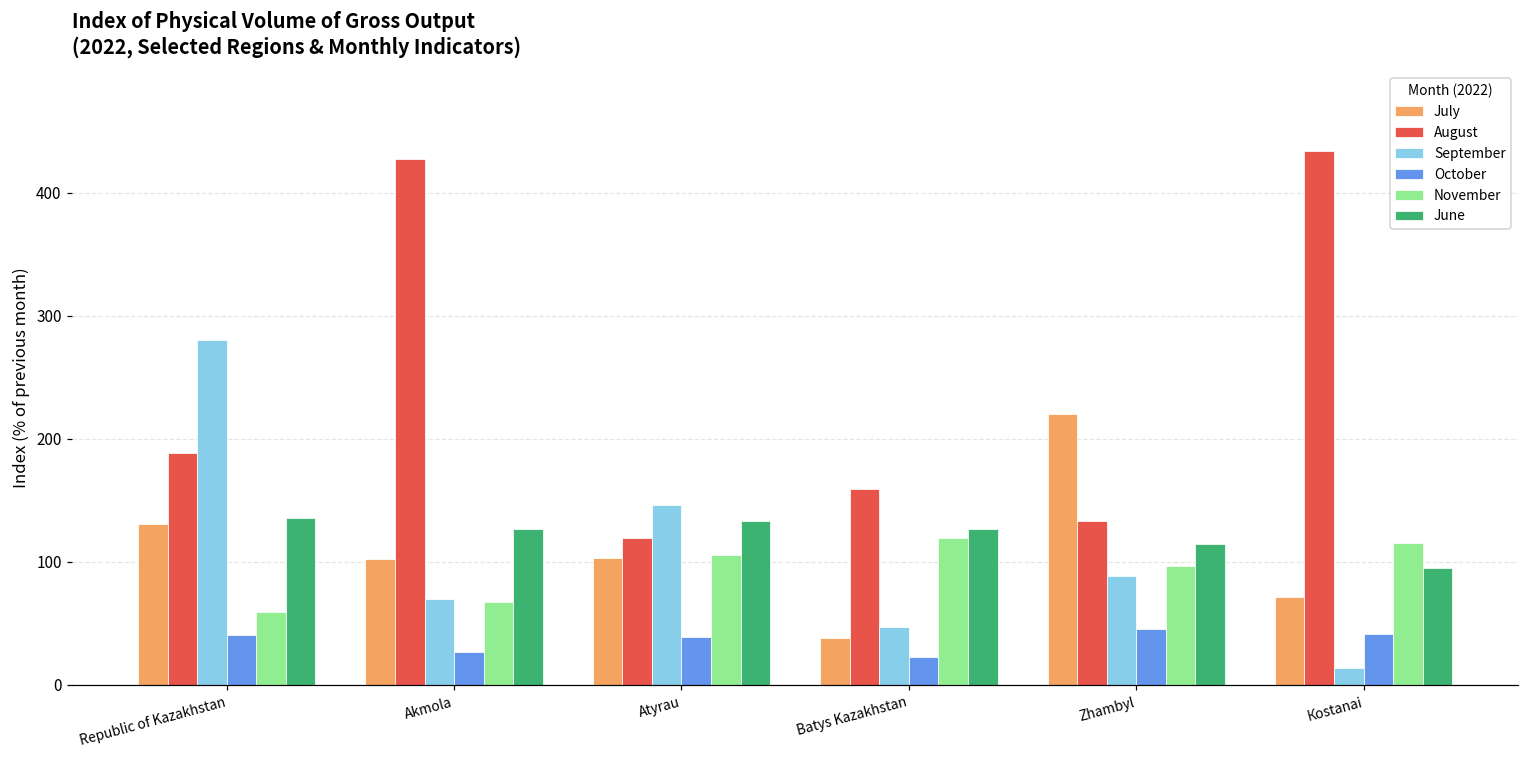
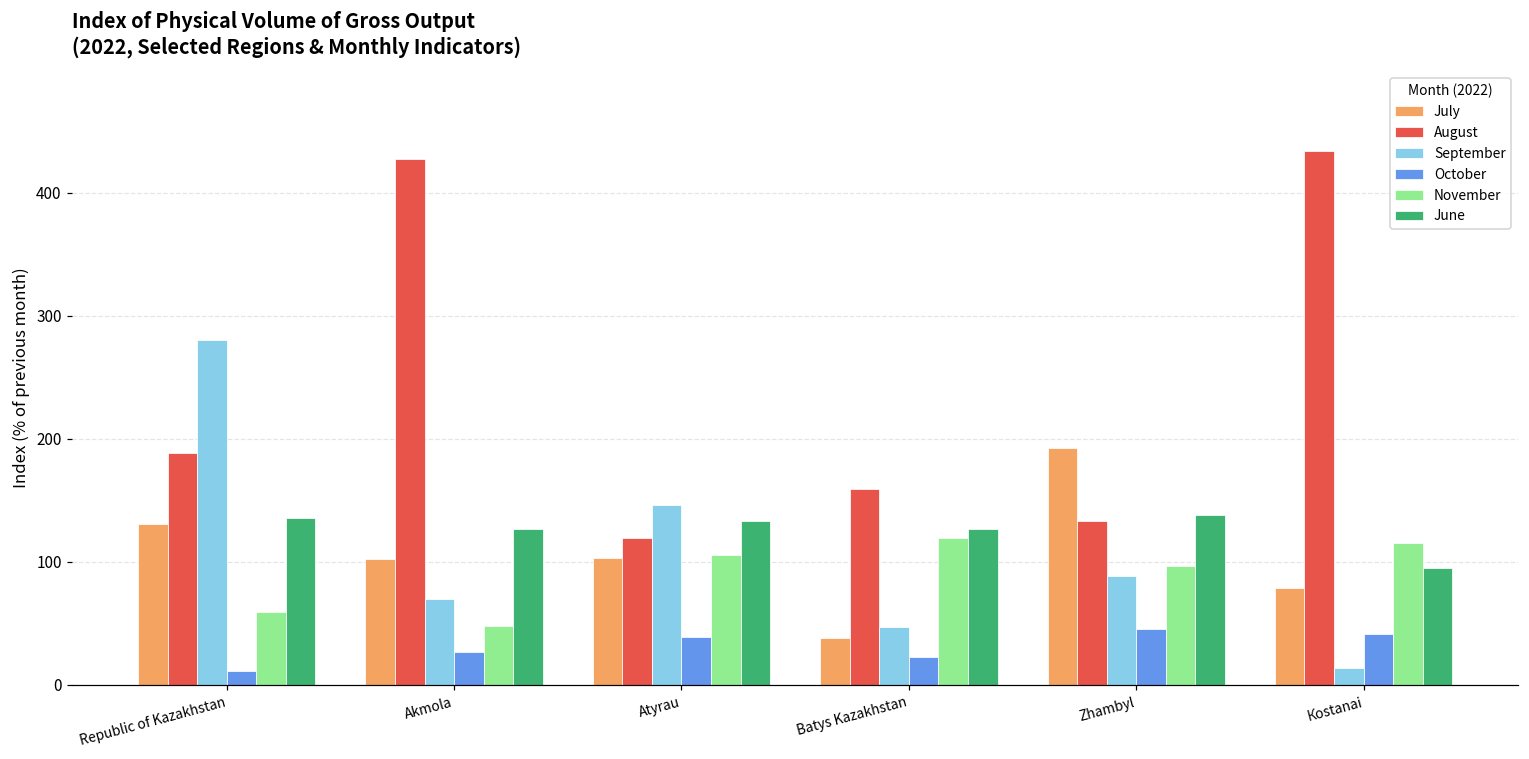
  {
    "July": {
      "Republic of Kazakhstan": 131,
      "Akmola": 102,
      "Аtyrau": 103,
      "Batys Kazakhstan": 38,
-     "Zhambyl": 220,
-     "Коstanai": 71
+     "Zhambyl": 193,
+     "Коstanai": 79
    },
    "August": {
      "Republic of Kazakhstan": 189,
      "Akmola": 428,
      "Аtyrau": 119,
      "Batys Kazakhstan": 159,
      "Zhambyl": 133,
      "Коstanai": 434
    },
    "September": {
      "Republic of Kazakhstan": 280,
      "Akmola": 70,
      "Аtyrau": 146,
      "Batys Kazakhstan": 47,
      "Zhambyl": 89,
      "Коstanai": 14
    },
    "October": {
-     "Republic of Kazakhstan": 40,
+     "Republic of Kazakhstan": 11,
      "Akmola": 27,
      "Аtyrau": 39,
      "Batys Kazakhstan": 23,
      "Zhambyl": 46,
      "Коstanai": 41
    },
    "November": {
      "Republic of Kazakhstan": 59,
-     "Akmola": 67,
+     "Akmola": 48,
      "Аtyrau": 106,
      "Batys Kazakhstan": 119,
      "Zhambyl": 96,
      "Коstanai": 116
    },
    "June": {
      "Republic of Kazakhstan": 136,
      "Akmola": 126,
      "Аtyrau": 133,
      "Batys Kazakhstan": 127,
-     "Zhambyl": 115,
+     "Zhambyl": 138,
      "Коstanai": 95
    }
  }
